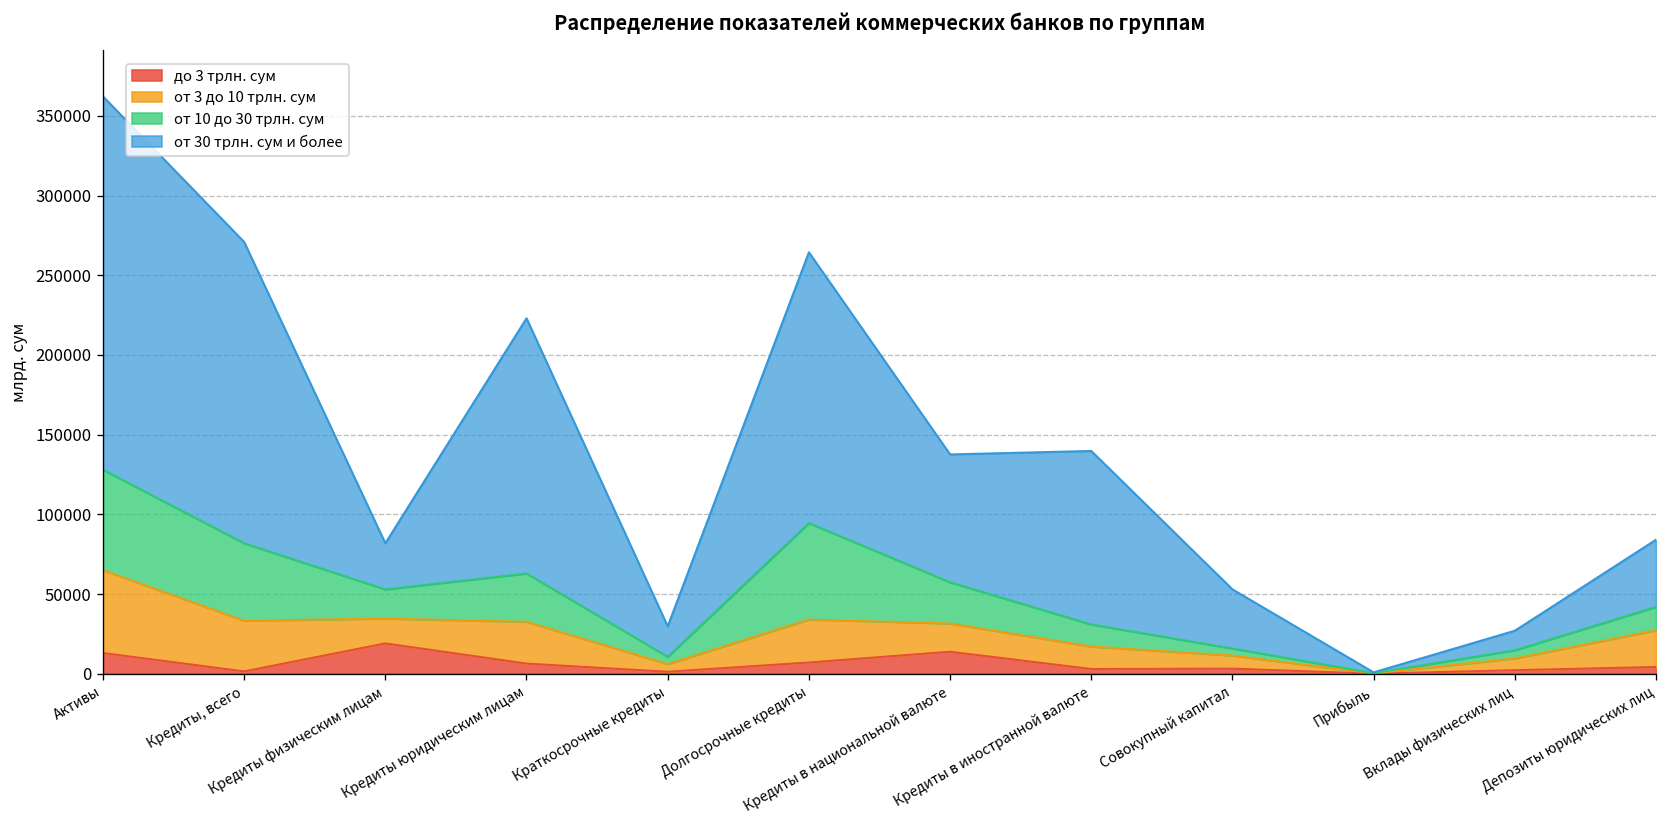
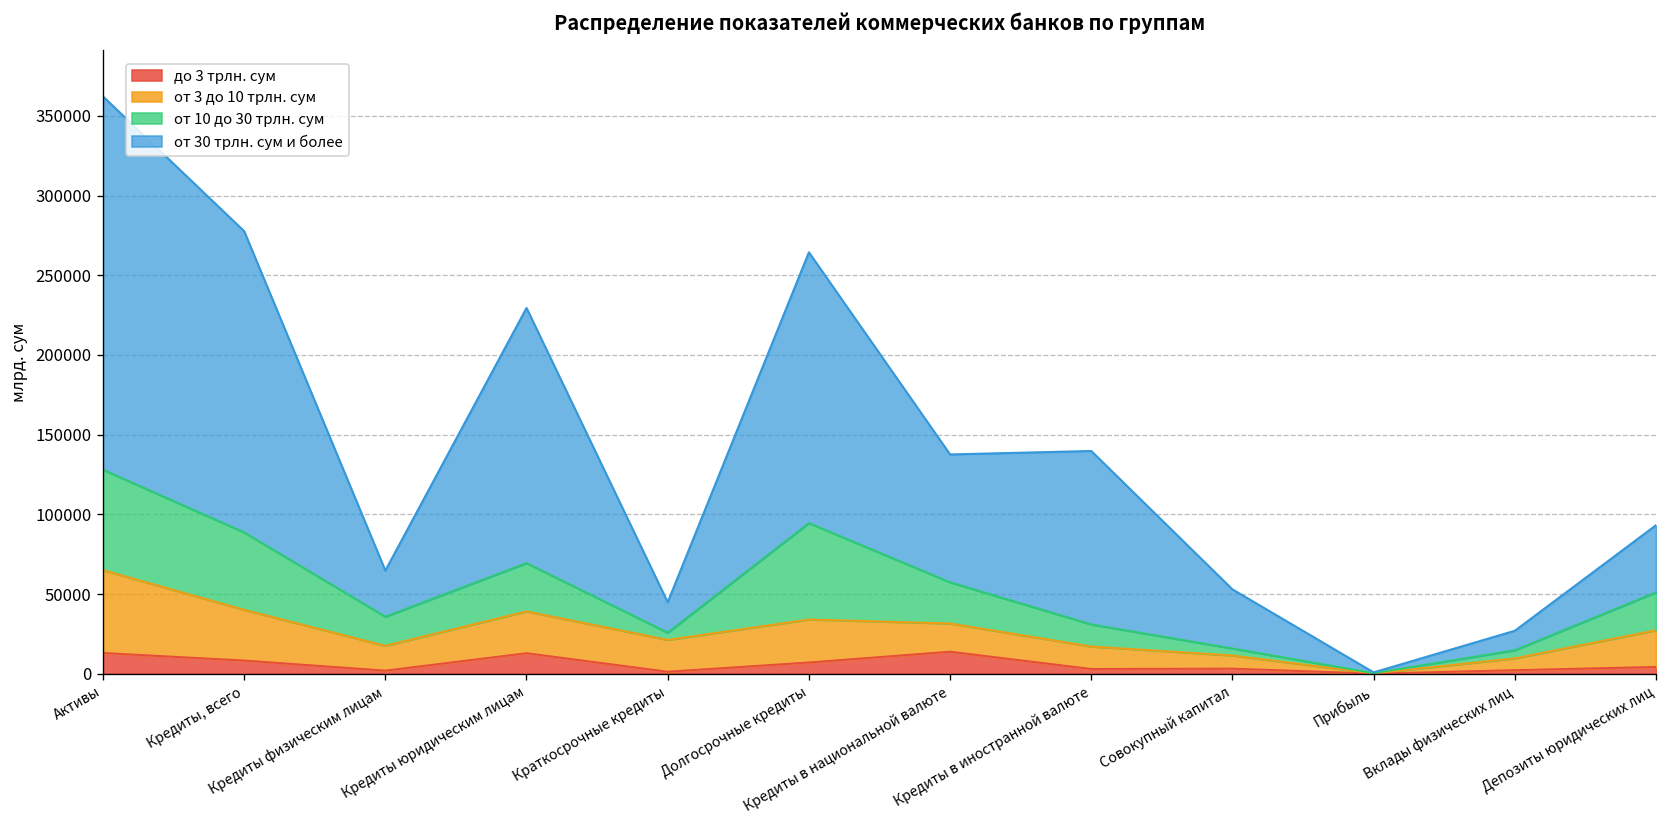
  {
    "до 3 трлн. сум": {
      "Активы": 13000,
-     "Кредиты, всего": 1000,
-     "Кредиты физическим лицам": 19000,
-     "Кредиты юридическим лицам": 6000,
+     "Кредиты, всего": 8000,
+     "Кредиты физическим лицам": 2000,
+     "Кредиты юридическим лицам": 13000,
      "Краткосрочные кредиты": 1000,
      "Долгосрочные кредиты": 7000,
      "Кредиты в национальной валюте": 14000,
      "Кредиты в иностранной валюте": 3000,
      "Совокупный капитал": 3000,
      "Вклады физических лиц": 2000,
      "Депозиты юридических лиц": 4000
    },
    "от 3 до 10 трлн. сум": {
      "Активы": 52000,
      "Кредиты, всего": 32000,
      "Кредиты физическим лицам": 16000,
      "Кредиты юридическим лицам": 26000,
-     "Краткосрочные кредиты": 5000,
+     "Краткосрочные кредиты": 20000,
      "Долгосрочные кредиты": 27000,
      "Кредиты в национальной валюте": 18000,
      "Кредиты в иностранной валюте": 14000,
      "Совокупный капитал": 8000,
      "Вклады физических лиц": 7000,
      "Депозиты юридических лиц": 23000
    },
    "от 10 до 30 трлн. сум": {
      "Активы": 63000,
      "Кредиты, всего": 49000,
      "Кредиты физическим лицам": 18000,
      "Кредиты юридическим лицам": 30000,
      "Краткосрочные кредиты": 5000,
      "Долгосрочные кредиты": 61000,
      "Кредиты в национальной валюте": 26000,
      "Кредиты в иностранной валюте": 14000,
      "Совокупный капитал": 4000,
      "Вклады физических лиц": 5000,
-     "Депозиты юридических лиц": 15000
+     "Депозиты юридических лиц": 24000
    },
    "от 30 трлн. сум и более": {
      "Активы": 234000,
      "Кредиты, всего": 189000,
      "Кредиты физическим лицам": 29000,
      "Кредиты юридическим лицам": 160000,
      "Краткосрочные кредиты": 19000,
      "Долгосрочные кредиты": 170000,
      "Кредиты в национальной валюте": 80000,
      "Кредиты в иностранной валюте": 109000,
      "Совокупный капитал": 37000,
      "Вклады физических лиц": 12000,
      "Депозиты юридических лиц": 42000
    }
  }
